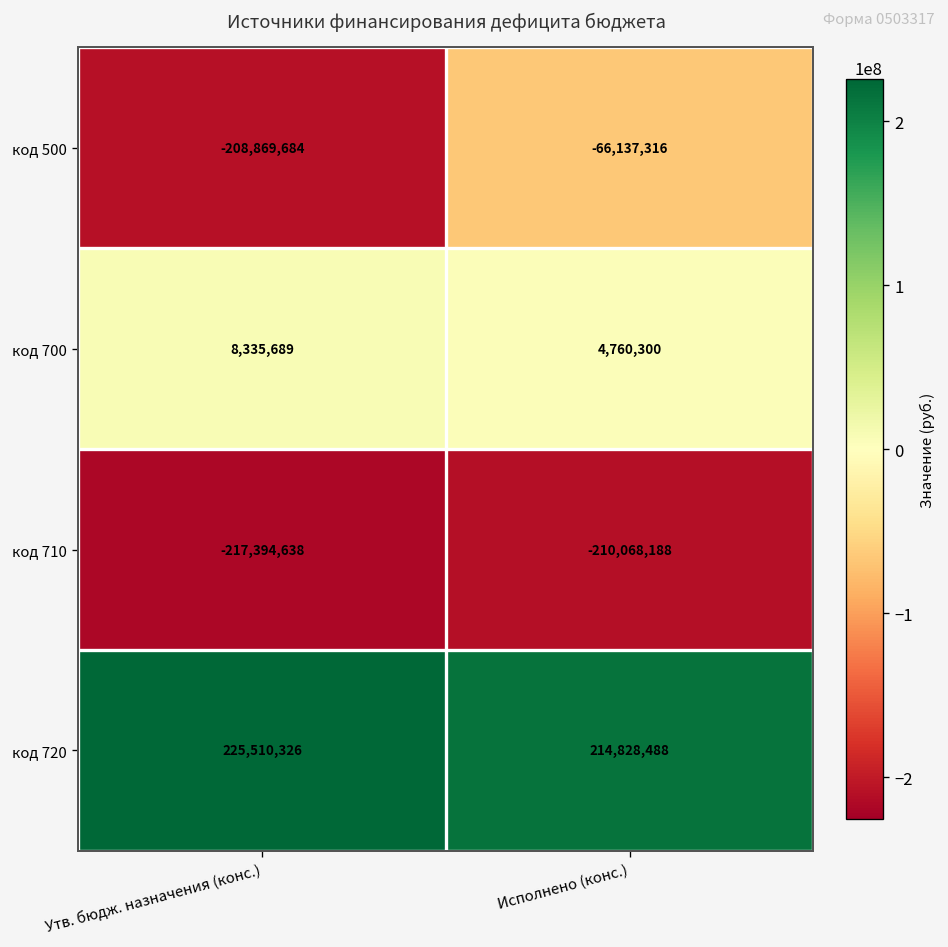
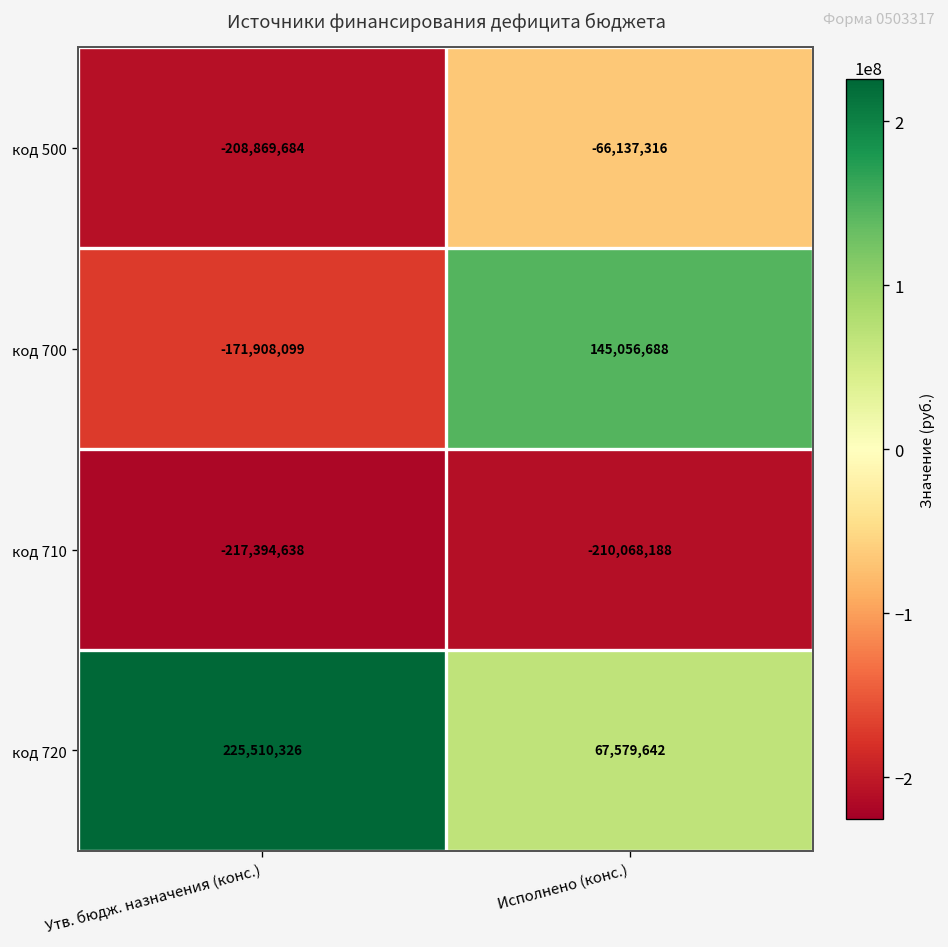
  {
    "код 500": {
      "Утв. бюдж. назначения (конс.)": "-208,869,684",
      "Исполнено (конс.)": "-66,137,316"
    },
    "код 700": {
-     "Утв. бюдж. назначения (конс.)": "8,335,689",
-     "Исполнено (конс.)": "4,760,300"
+     "Утв. бюдж. назначения (конс.)": "-171,908,099",
+     "Исполнено (конс.)": "145,056,688"
    },
    "код 710": {
      "Утв. бюдж. назначения (конс.)": "-217,394,638",
      "Исполнено (конс.)": "-210,068,188"
    },
    "код 720": {
      "Утв. бюдж. назначения (конс.)": "225,510,326",
-     "Исполнено (конс.)": "214,828,488"
+     "Исполнено (конс.)": "67,579,642"
    }
  }
